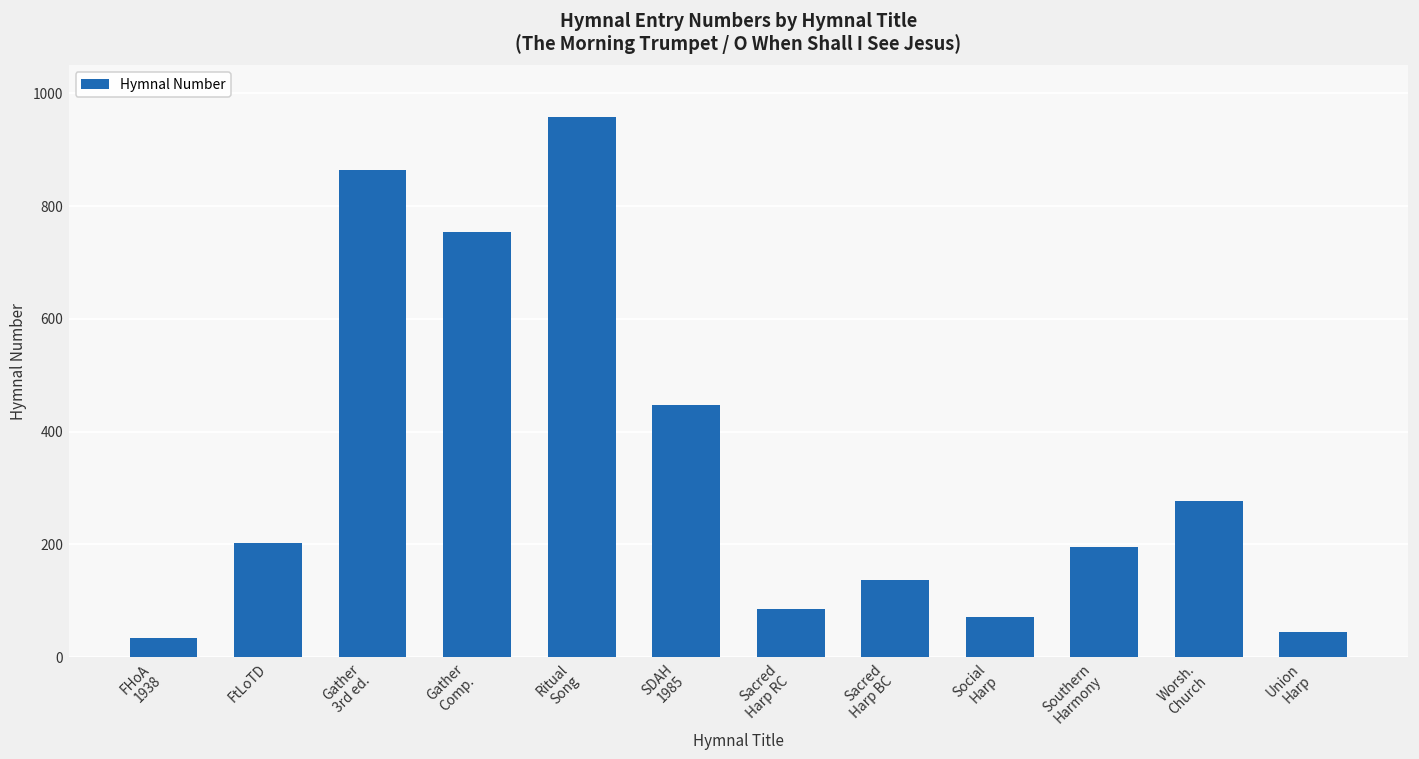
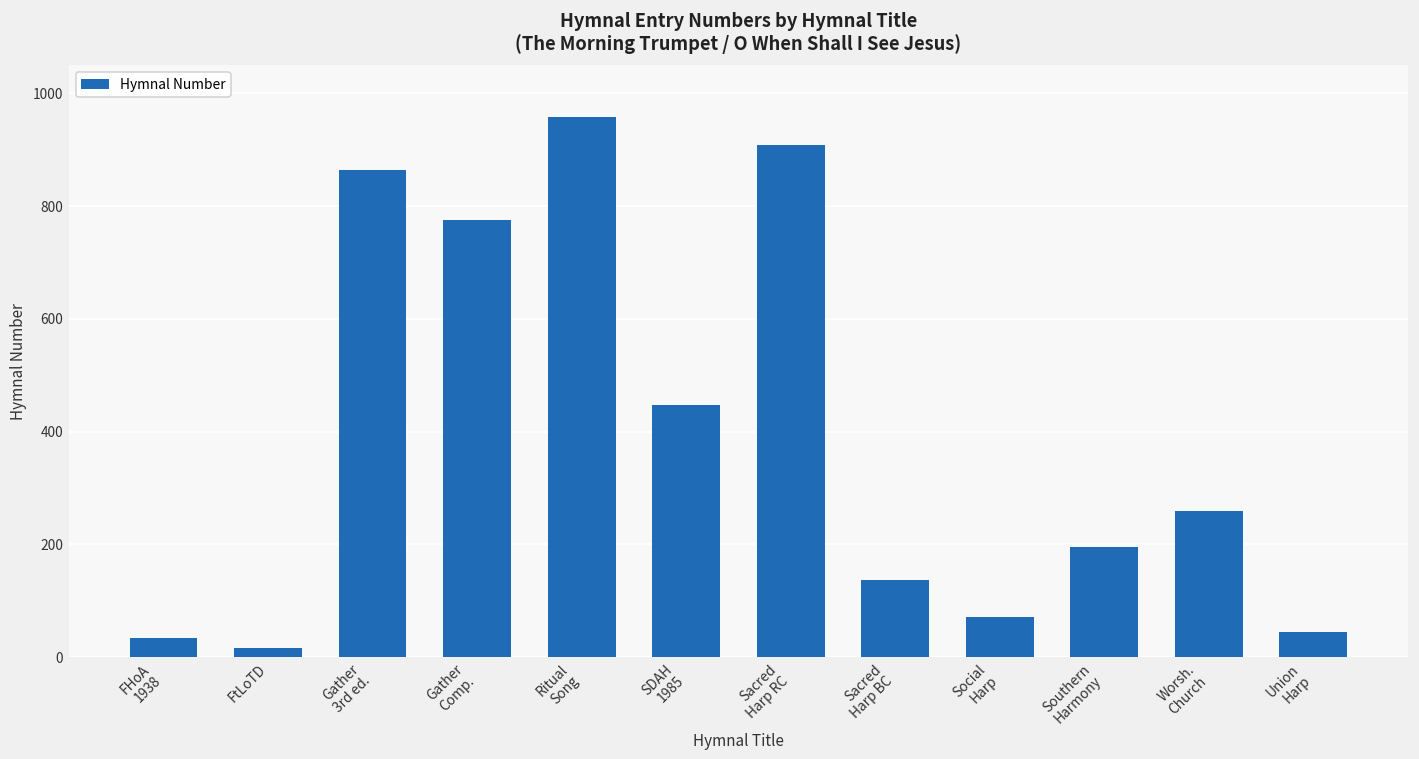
  {
    "FHoA 1938": 30,
-   "FtLoTD": 200,
+   "FtLoTD": 20,
    "Gather 3rd ed.": 860,
-   "Gather Comp.": 760,
+   "Gather Comp.": 780,
    "Ritual Song": 960,
    "SDAH 1985": 450,
-   "Sacred Harp RC": 90,
+   "Sacred Harp RC": 910,
    "Sacred Harp BC": 140,
    "Social Harp": 70,
    "Southern Harmony": 200,
-   "Worsh. Church": 280,
+   "Worsh. Church": 260,
    "Union Harp": 50
  }
